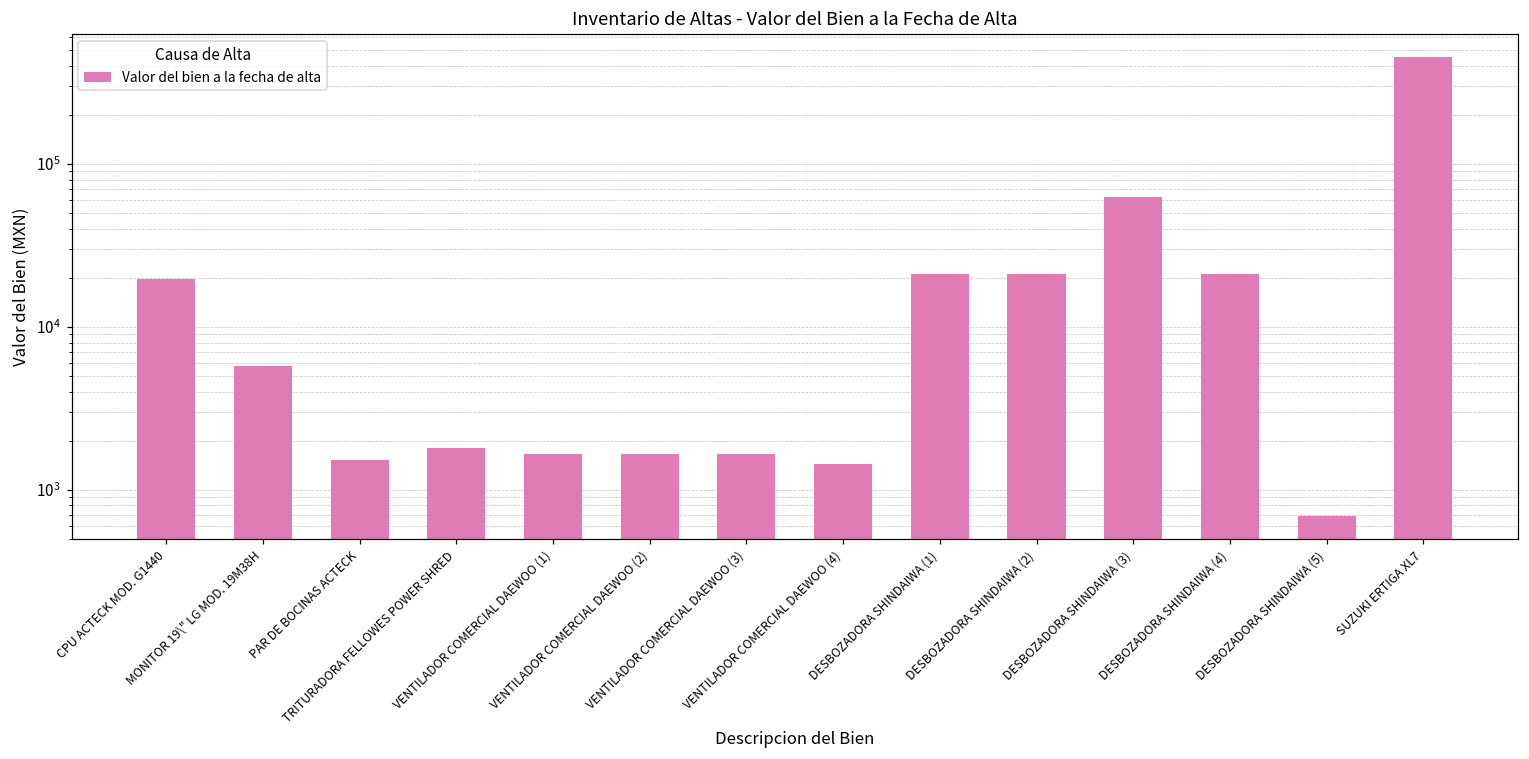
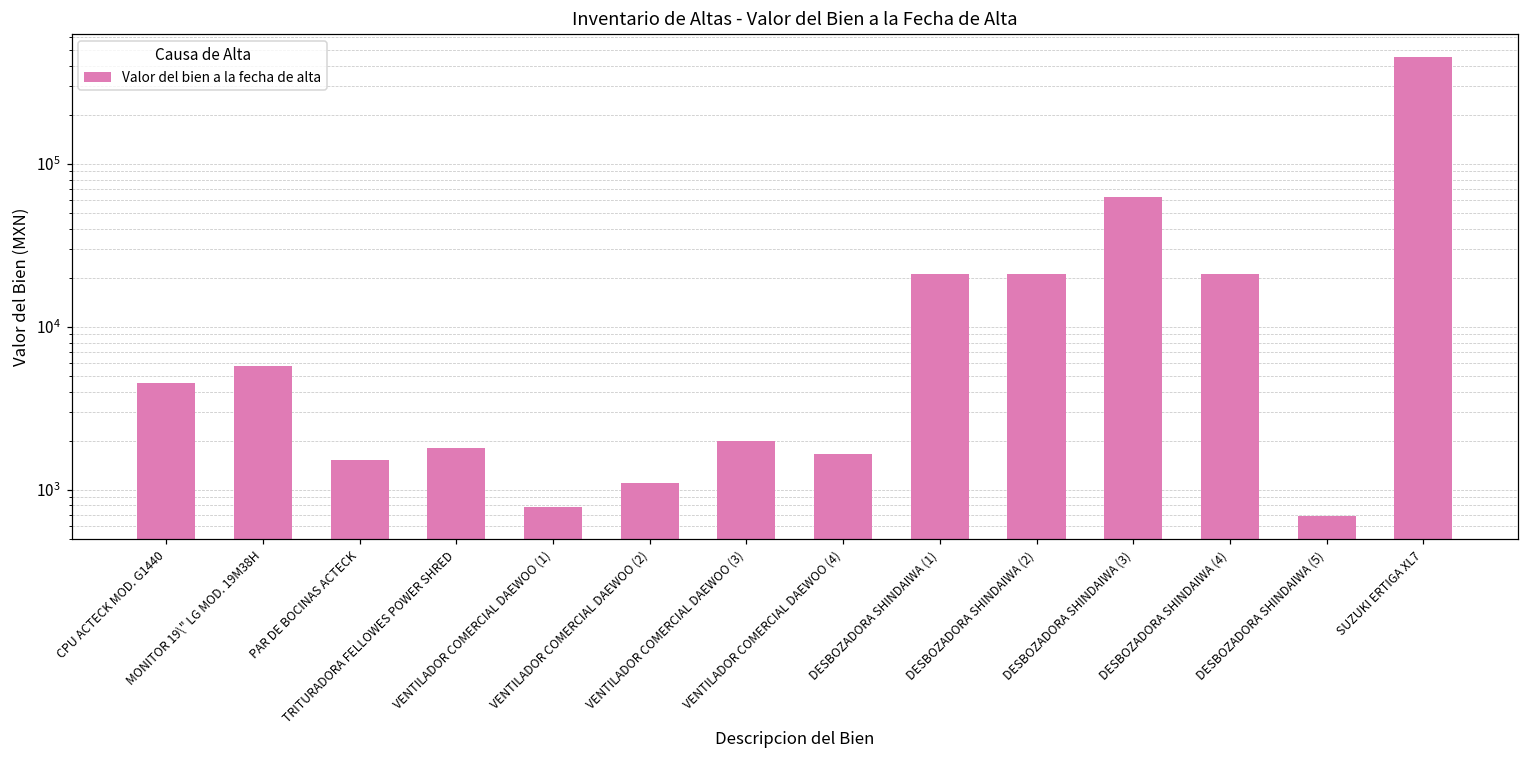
  {
-   "CPU ACTECK MOD. G1440": 20000,
+   "CPU ACTECK MOD. G1440": 4500,
    "MONITOR 19\\\" LG MOD. 19M38H": 5800,
    "PAR DE BOCINAS ACTECK": 1500,
    "TRITURADORA FELLOWES POWER SHRED": 1800,
-   "VENTILADOR COMERCIAL DAEWOO (1)": 1600,
-   "VENTILADOR COMERCIAL DAEWOO (2)": 1600,
-   "VENTILADOR COMERCIAL DAEWOO (3)": 1600,
-   "VENTILADOR COMERCIAL DAEWOO (4)": 1400,
+   "VENTILADOR COMERCIAL DAEWOO (1)": 800,
+   "VENTILADOR COMERCIAL DAEWOO (2)": 1100,
+   "VENTILADOR COMERCIAL DAEWOO (3)": 2000,
+   "VENTILADOR COMERCIAL DAEWOO (4)": 1600,
    "DESBOZADORA SHINDAIWA (1)": 21000,
    "DESBOZADORA SHINDAIWA (2)": 21000,
    "DESBOZADORA SHINDAIWA (3)": 62000,
    "DESBOZADORA SHINDAIWA (4)": 21000,
    "DESBOZADORA SHINDAIWA (5)": 700,
    "SUZUKI ERTIGA XL7": 450000
  }
